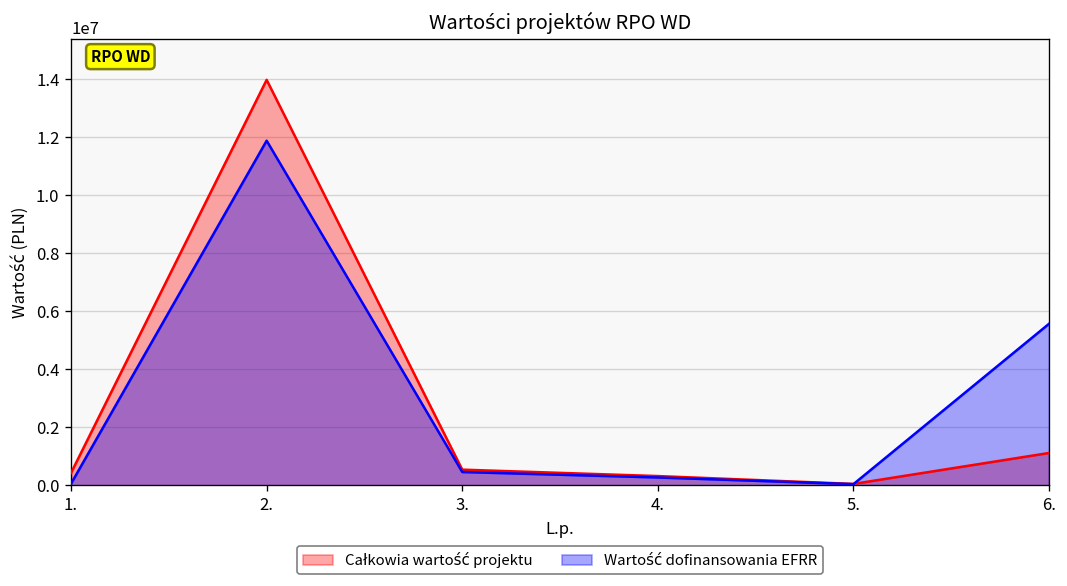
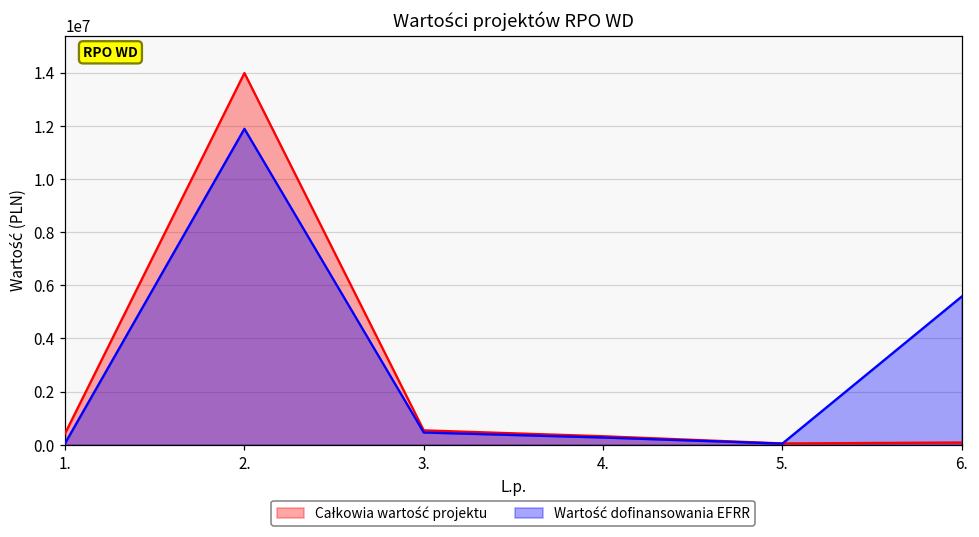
  {
    "Całkowia wartość projektu": {
      "1.": 400000,
      "2.": 14000000,
-     "6.": 1100000
+     "6.": 100000
    },
    "Wartość dofinansowania EFRR": {
      "1.": 100000,
      "2.": 11900000,
      "6.": 5600000
    }
  }
